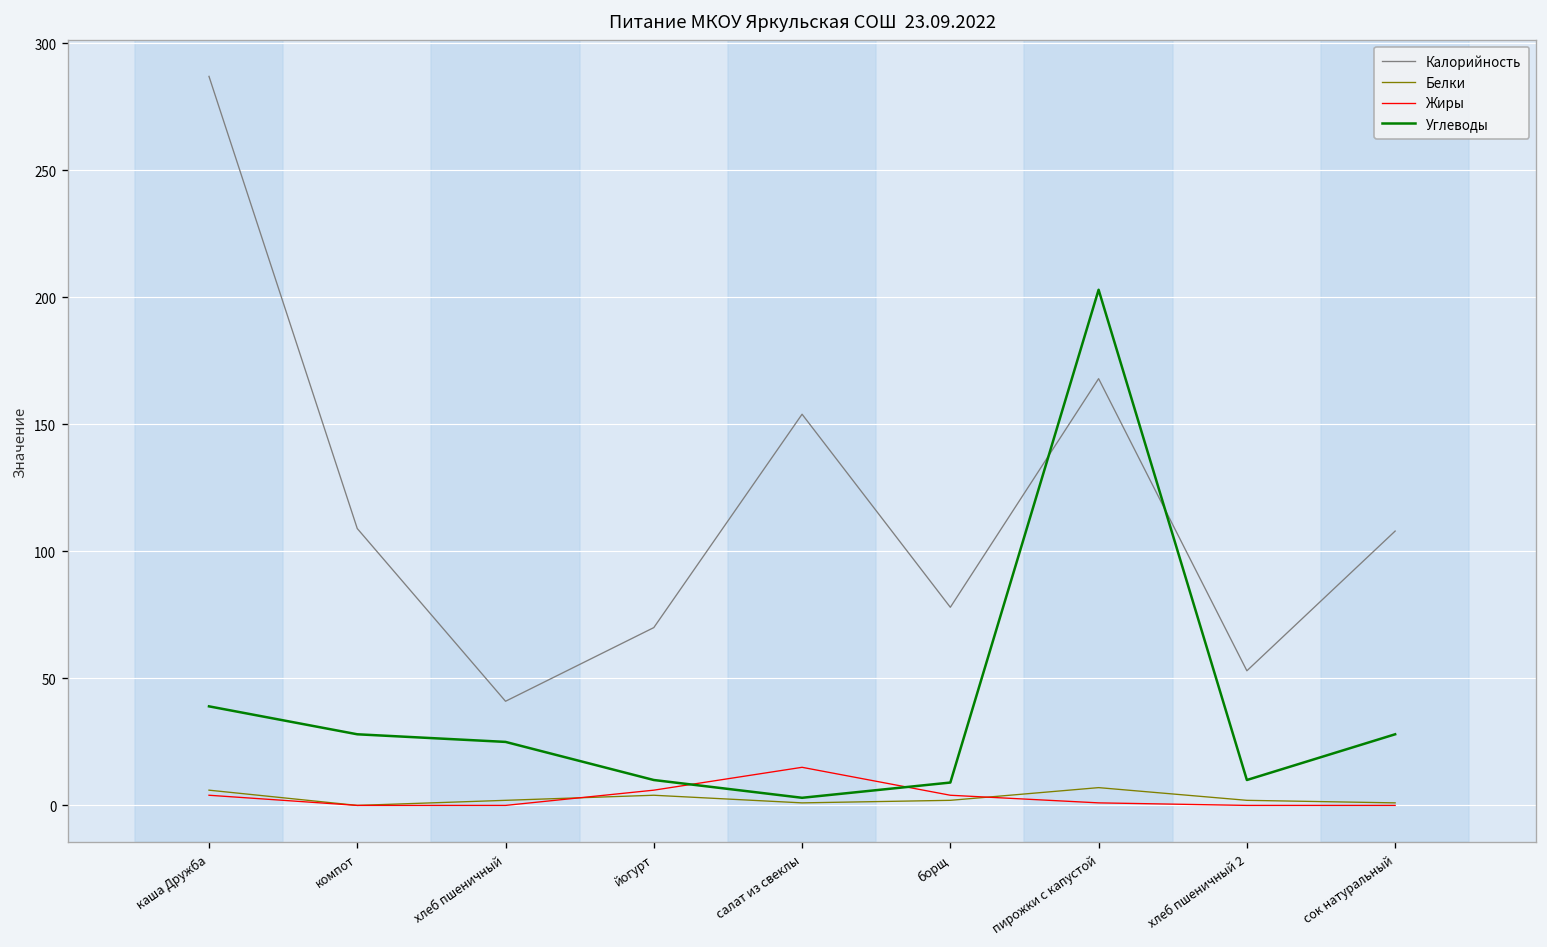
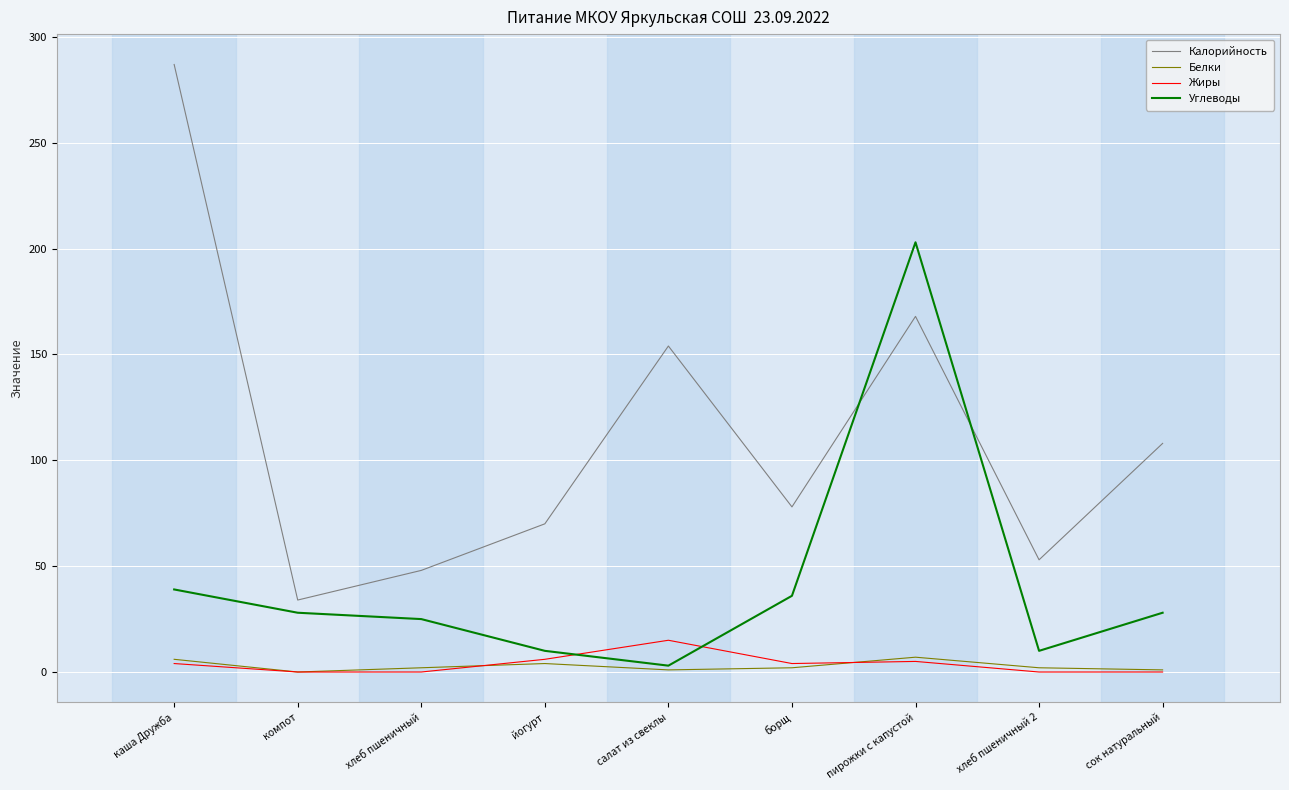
  {
    "Калорийность": {
      "каша Дружба": 287,
-     "компот": 109,
-     "хлеб пшеничный": 41,
+     "компот": 34,
+     "хлеб пшеничный": 48,
      "йогурт": 70,
      "салат из свеклы": 154,
      "борщ": 78,
      "пирожки с капустой": 168,
      "хлеб пшеничный 2": 53,
      "сок натуральный": 108
    },
    "Белки": {
      "каша Дружба": 6,
      "хлеб пшеничный": 2,
      "йогурт": 4,
      "салат из свеклы": 1,
      "борщ": 2,
      "пирожки с капустой": 7,
      "хлеб пшеничный 2": 2
    },
    "Жиры": {
      "каша Дружба": 4,
      "хлеб пшеничный": 0,
      "йогурт": 6,
      "салат из свеклы": 15,
      "борщ": 4,
-     "пирожки с капустой": 1,
+     "пирожки с капустой": 5,
      "хлеб пшеничный 2": 0
    },
    "Углеводы": {
      "каша Дружба": 39,
      "компот": 28,
      "хлеб пшеничный": 25,
      "йогурт": 10,
      "салат из свеклы": 3,
-     "борщ": 9,
+     "борщ": 36,
      "пирожки с капустой": 203,
      "хлеб пшеничный 2": 10,
      "сок натуральный": 28
    }
  }
